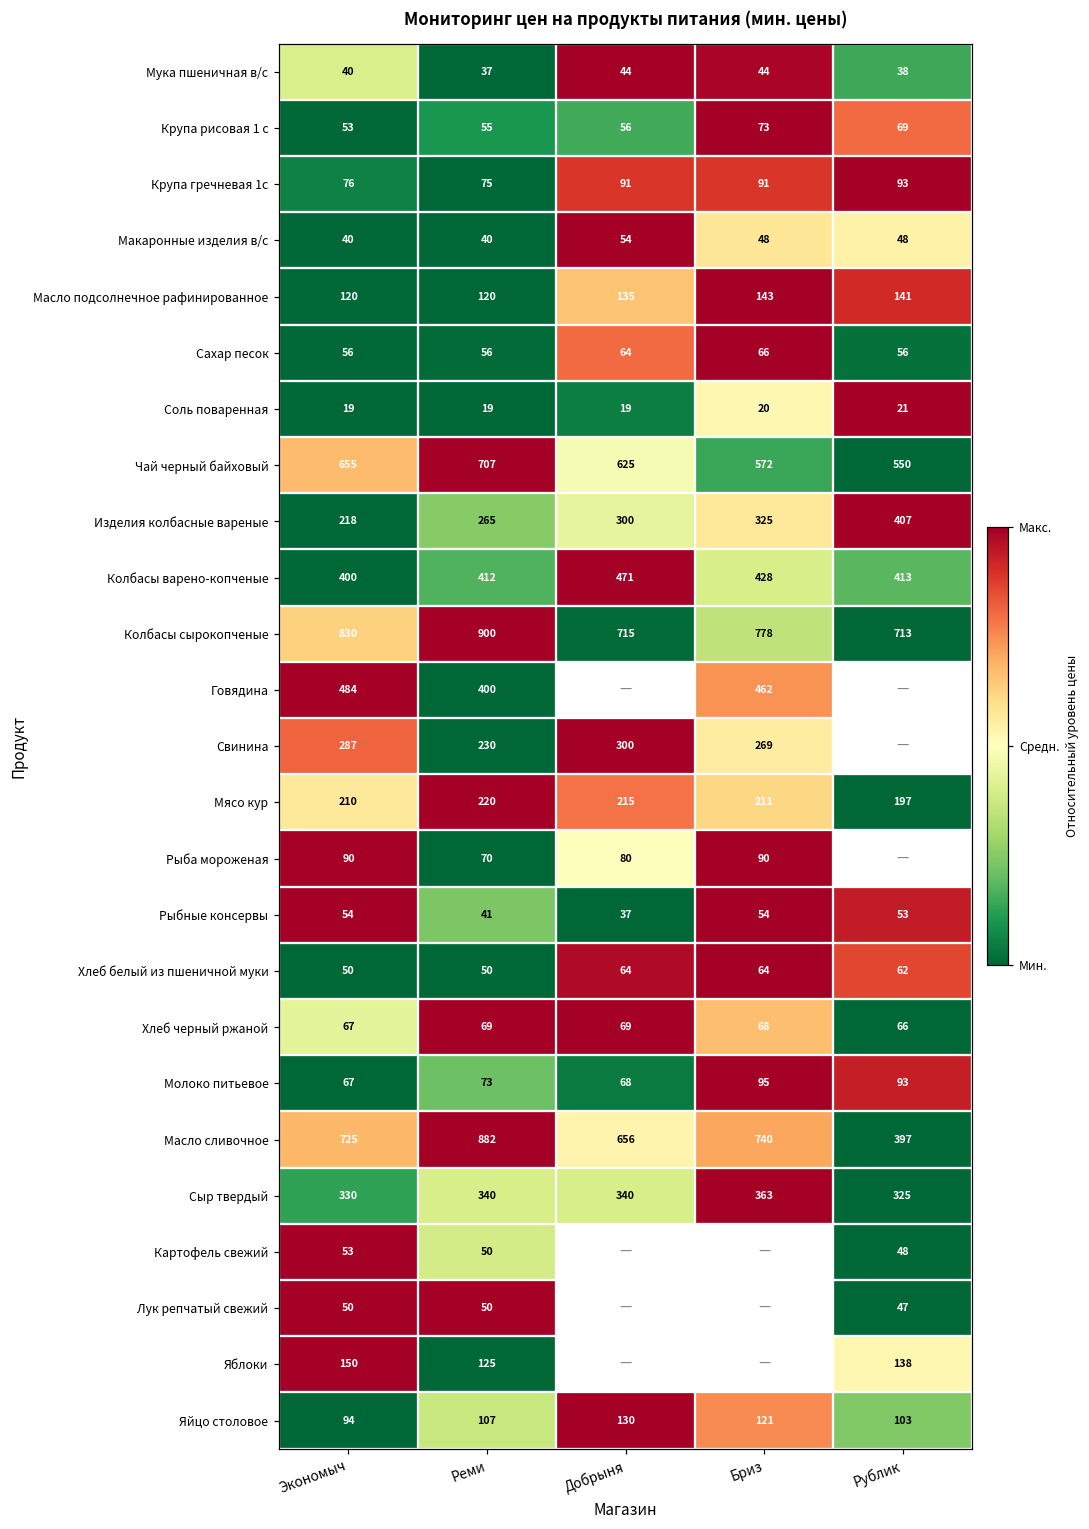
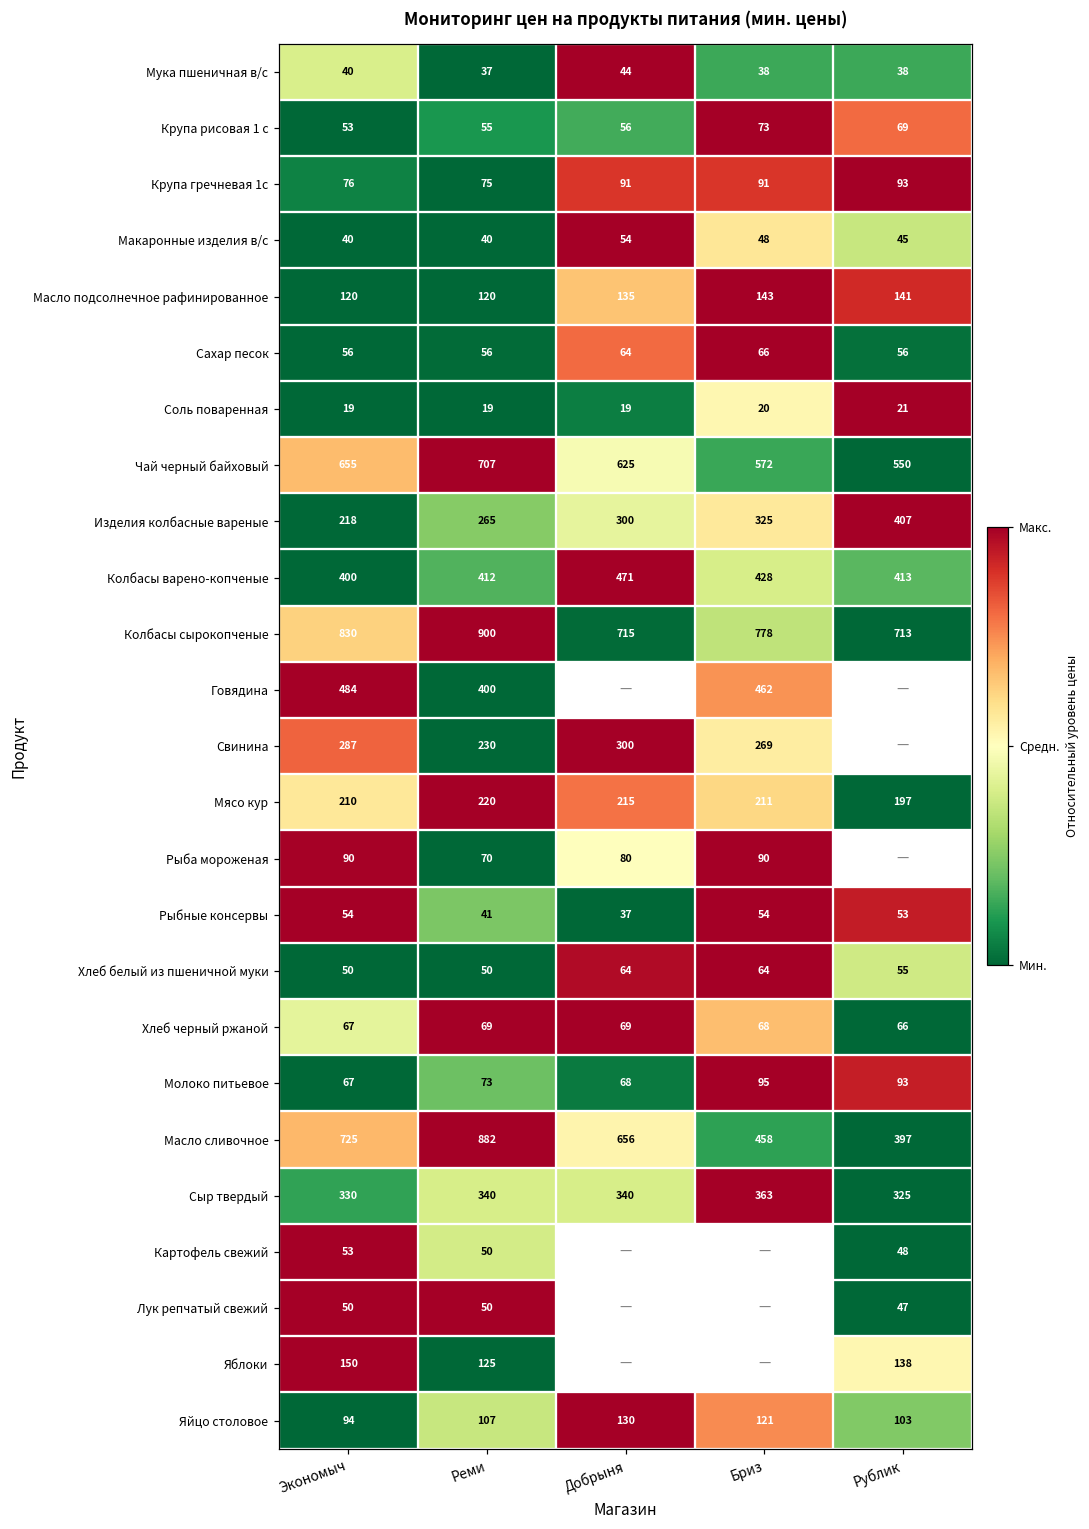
  {
    "Мука пшеничная в/с": {
      "Экономыч": 40,
      "Реми": 37,
      "Добрыня": 44,
-     "Бриз": 44,
+     "Бриз": 38,
      "Рублик": 38
    },
    "Крупа рисовая 1 с": {
      "Экономыч": 53,
      "Реми": 55,
      "Добрыня": 56,
      "Бриз": 73,
      "Рублик": 69
    },
    "Крупа гречневая 1с": {
      "Экономыч": 76,
      "Реми": 75,
      "Добрыня": 91,
      "Бриз": 91,
      "Рублик": 93
    },
    "Макаронные изделия в/с": {
      "Экономыч": 40,
      "Реми": 40,
      "Добрыня": 54,
      "Бриз": 48,
-     "Рублик": 48
+     "Рублик": 45
    },
    "Масло подсолнечное рафинированное": {
      "Экономыч": 120,
      "Реми": 120,
      "Добрыня": 135,
      "Бриз": 143,
      "Рублик": 141
    },
    "Сахар песок": {
      "Экономыч": 56,
      "Реми": 56,
      "Добрыня": 64,
      "Бриз": 66,
      "Рублик": 56
    },
    "Соль поваренная": {
      "Экономыч": 19,
      "Реми": 19,
      "Добрыня": 19,
      "Бриз": 20,
      "Рублик": 21
    },
    "Чай черный байховый": {
      "Экономыч": 655,
      "Реми": 707,
      "Добрыня": 625,
      "Бриз": 572,
      "Рублик": 550
    },
    "Изделия колбасные вареные": {
      "Экономыч": 218,
      "Реми": 265,
      "Добрыня": 300,
      "Бриз": 325,
      "Рублик": 407
    },
    "Колбасы варено-копченые": {
      "Экономыч": 400,
      "Реми": 412,
      "Добрыня": 471,
      "Бриз": 428,
      "Рублик": 413
    },
    "Колбасы сырокопченые": {
      "Экономыч": 830,
      "Реми": 900,
      "Добрыня": 715,
      "Бриз": 778,
      "Рублик": 713
    },
    "Говядина": {
      "Экономыч": 484,
      "Реми": 400,
      "Бриз": 462
    },
    "Свинина": {
      "Экономыч": 287,
      "Реми": 230,
      "Добрыня": 300,
      "Бриз": 269
    },
    "Мясо кур": {
      "Экономыч": 210,
      "Реми": 220,
      "Добрыня": 215,
      "Бриз": 211,
      "Рублик": 197
    },
    "Рыба мороженая": {
      "Экономыч": 90,
      "Реми": 70,
      "Добрыня": 80,
      "Бриз": 90
    },
    "Рыбные консервы": {
      "Экономыч": 54,
      "Реми": 41,
      "Добрыня": 37,
      "Бриз": 54,
      "Рублик": 53
    },
    "Хлеб белый из пшеничной муки": {
      "Экономыч": 50,
      "Реми": 50,
      "Добрыня": 64,
      "Бриз": 64,
-     "Рублик": 62
+     "Рублик": 55
    },
    "Хлеб черный ржаной": {
      "Экономыч": 67,
      "Реми": 69,
      "Добрыня": 69,
      "Бриз": 68,
      "Рублик": 66
    },
    "Молоко питьевое": {
      "Экономыч": 67,
      "Реми": 73,
      "Добрыня": 68,
      "Бриз": 95,
      "Рублик": 93
    },
    "Масло сливочное": {
      "Экономыч": 725,
      "Реми": 882,
      "Добрыня": 656,
-     "Бриз": 740,
+     "Бриз": 458,
      "Рублик": 397
    },
    "Сыр твердый": {
      "Экономыч": 330,
      "Реми": 340,
      "Добрыня": 340,
      "Бриз": 363,
      "Рублик": 325
    },
    "Картофель свежий": {
      "Экономыч": 53,
      "Реми": 50,
      "Рублик": 48
    },
    "Лук репчатый свежий": {
      "Экономыч": 50,
      "Реми": 50,
      "Рублик": 47
    },
    "Яблоки": {
      "Экономыч": 150,
      "Реми": 125,
      "Рублик": 138
    },
    "Яйцо столовое": {
      "Экономыч": 94,
      "Реми": 107,
      "Добрыня": 130,
      "Бриз": 121,
      "Рублик": 103
    }
  }
